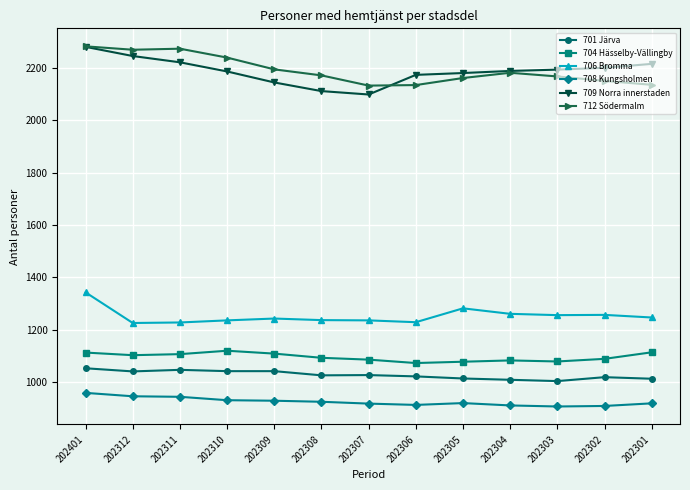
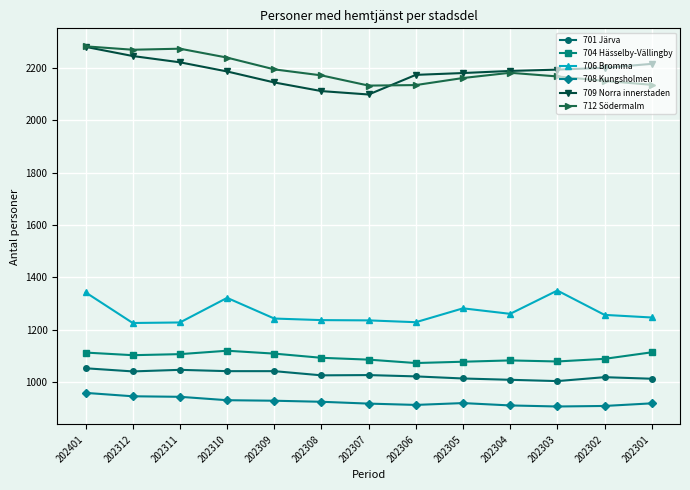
  {
    "706 Bromma": {
      "202401": 1340,
      "202312": 1230,
      "202311": 1230,
-     "202310": 1240,
+     "202310": 1320,
      "202309": 1240,
      "202308": 1240,
      "202307": 1240,
      "202306": 1230,
      "202305": 1280,
      "202304": 1260,
-     "202303": 1260,
+     "202303": 1350,
      "202302": 1260,
      "202301": 1250
    }
  }
